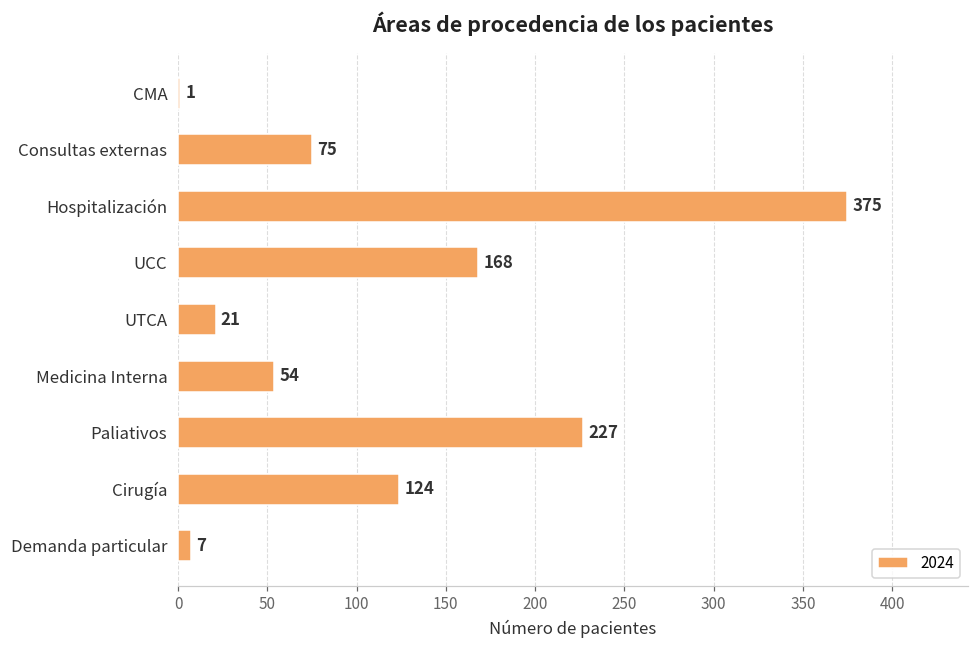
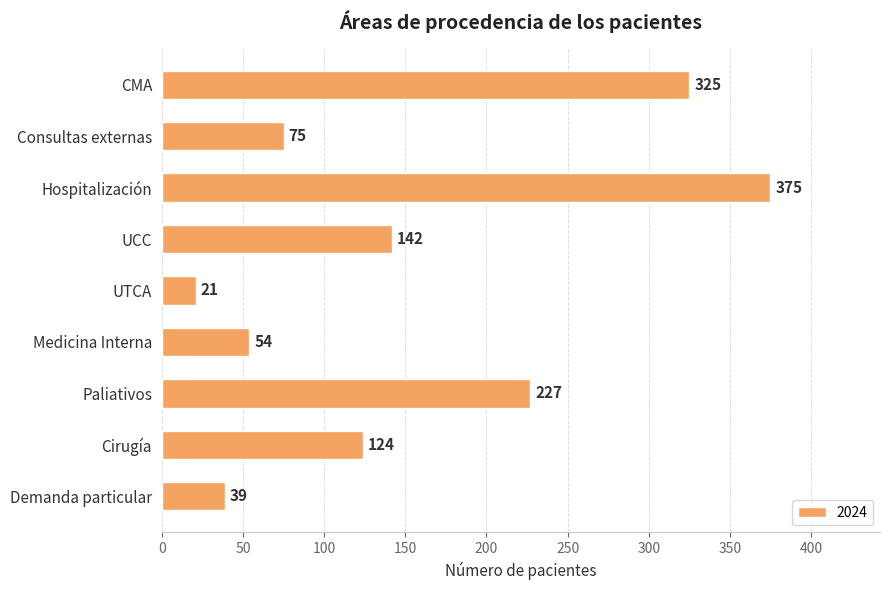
  {
-   "CMA": 1,
+   "CMA": 325,
    "Consultas externas": 75,
    "Hospitalización": 375,
-   "UCC": 168,
+   "UCC": 142,
    "UTCA": 21,
    "Medicina Interna": 54,
    "Paliativos": 227,
    "Cirugía": 124,
-   "Demanda particular": 7
+   "Demanda particular": 39
  }
